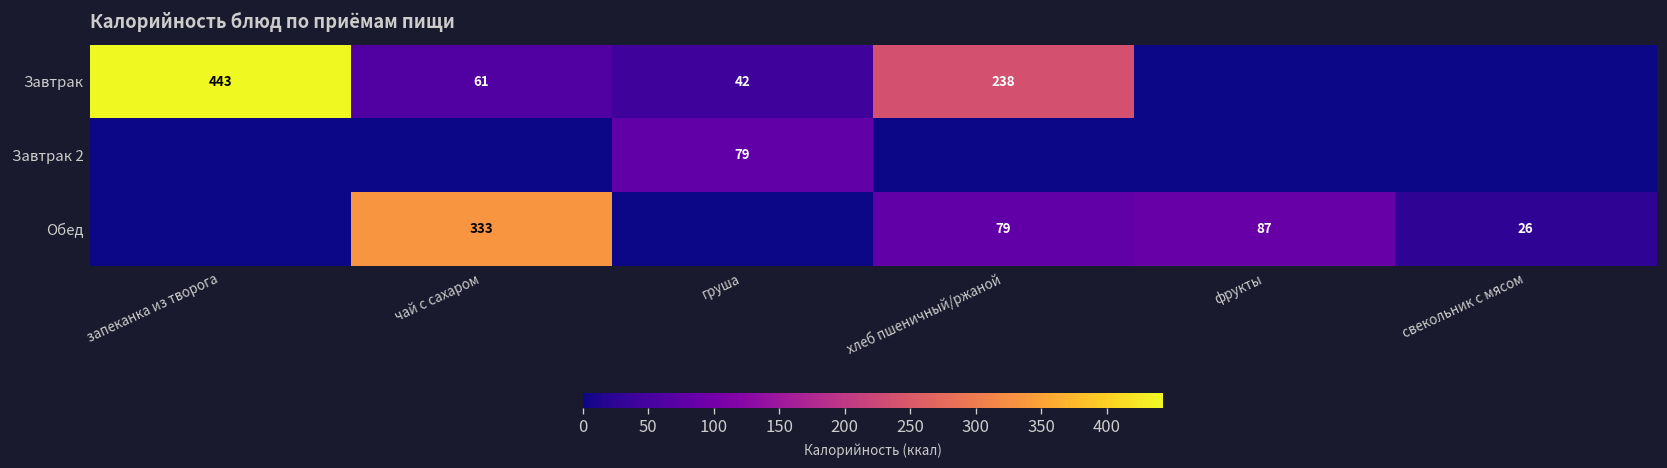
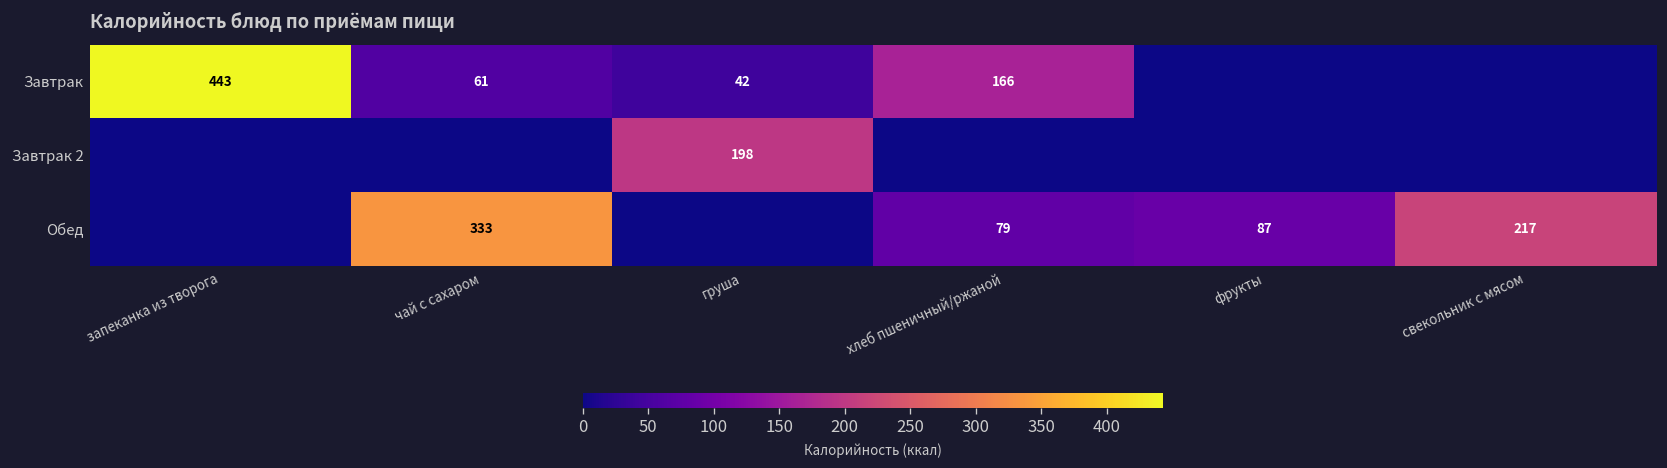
  {
    "Завтрак": {
      "запеканка из творога": 443,
      "чай с сахаром": 61,
      "груша": 42,
-     "хлеб пшеничный/ржаной": 238
+     "хлеб пшеничный/ржаной": 166
    },
    "Завтрак 2": {
-     "груша": 79
+     "груша": 198
    },
    "Обед": {
      "чай с сахаром": 333,
      "хлеб пшеничный/ржаной": 79,
      "фрукты": 87,
-     "свекольник с мясом": 26
+     "свекольник с мясом": 217
    }
  }
